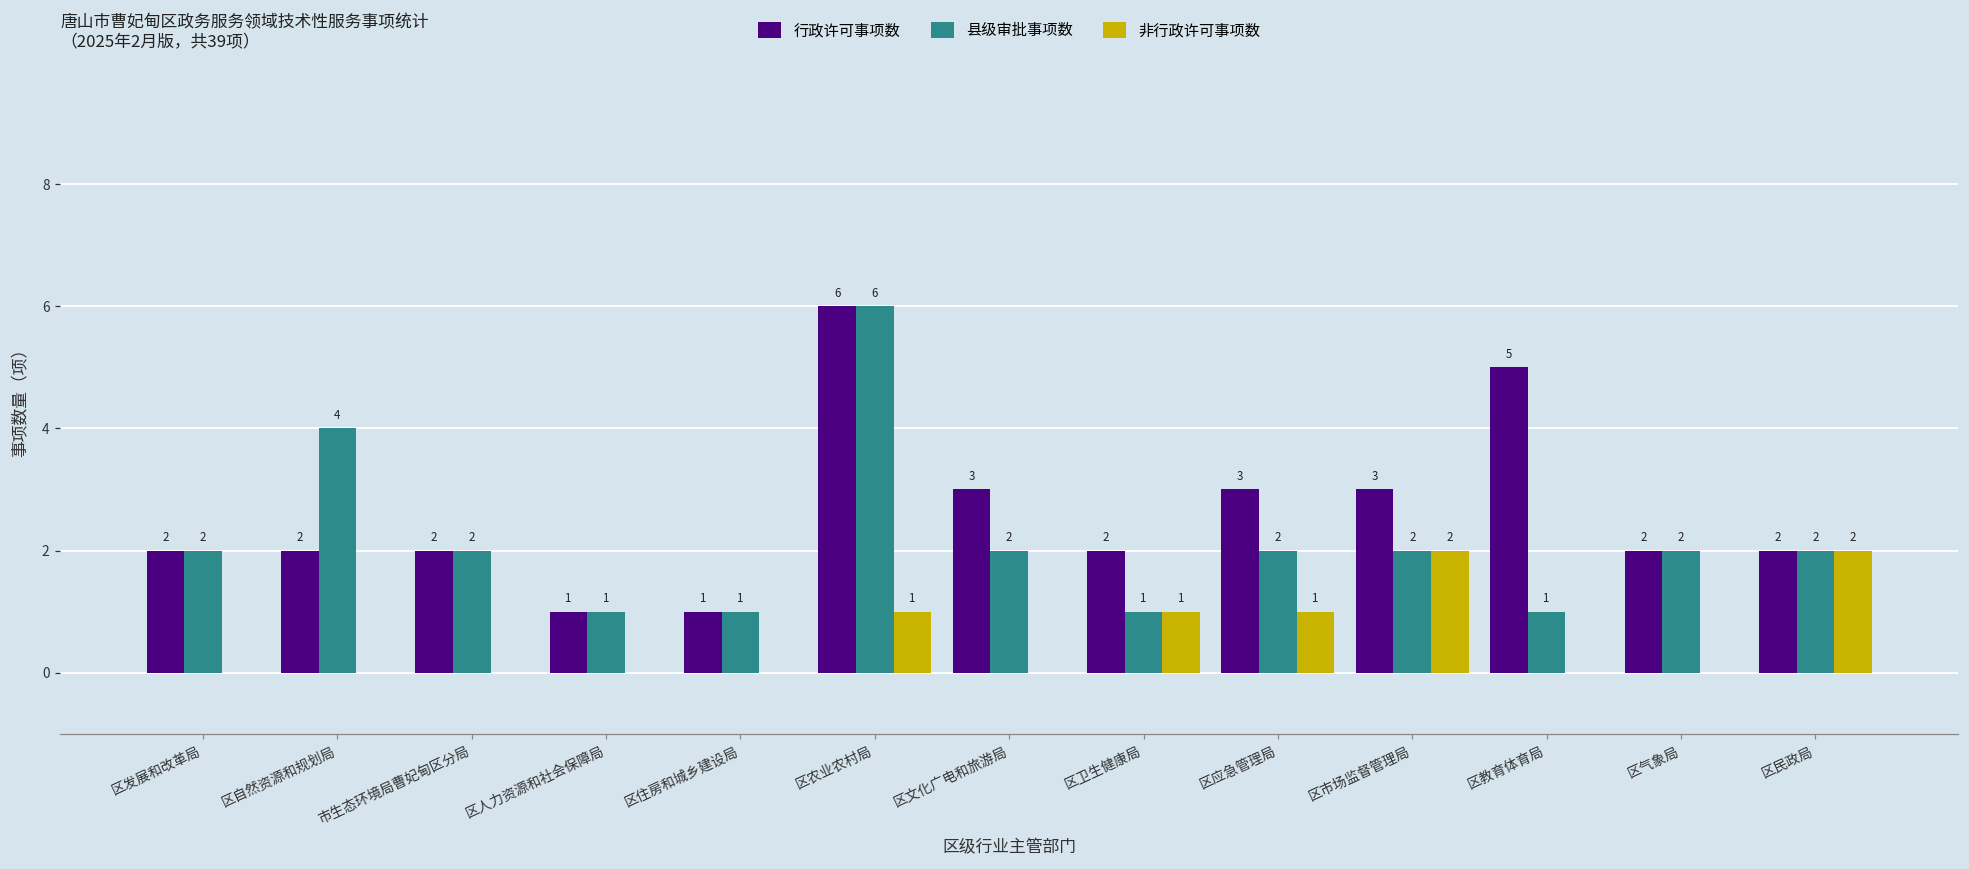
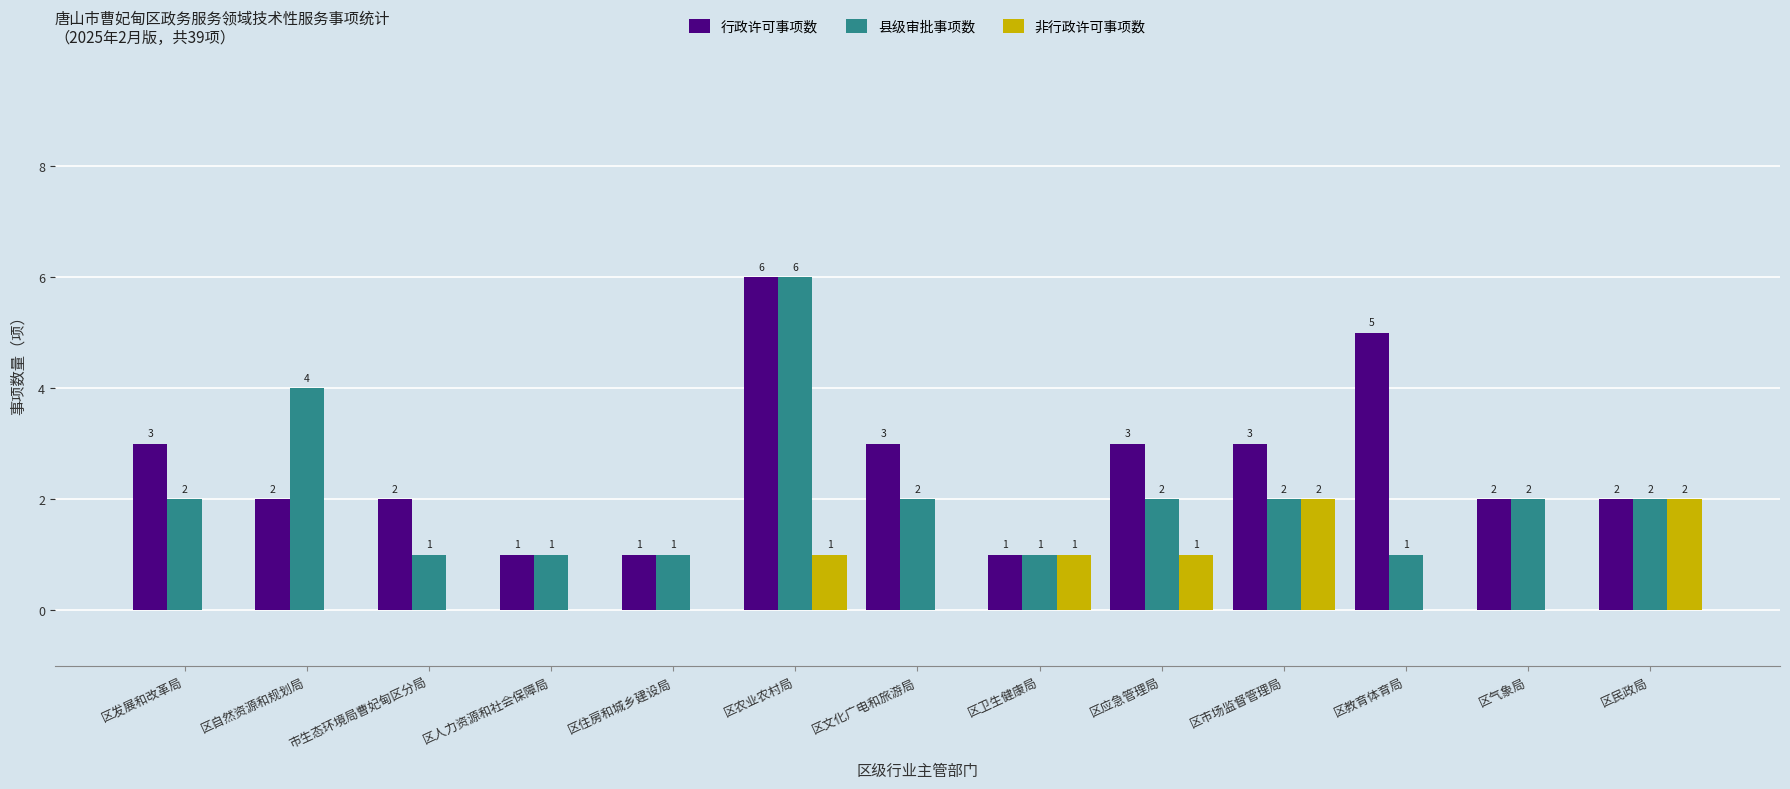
  {
    "行政许可事项数": {
-     "区发展和改革局": 2,
+     "区发展和改革局": 3,
      "区自然资源和规划局": 2,
      "市生态环境局曹妃甸区分局": 2,
      "区人力资源和社会保障局": 1,
      "区住房和城乡建设局": 1,
      "区农业农村局": 6,
      "区文化广电和旅游局": 3,
-     "区卫生健康局": 2,
+     "区卫生健康局": 1,
      "区应急管理局": 3,
      "区市场监督管理局": 3,
      "区教育体育局": 5,
      "区气象局": 2,
      "区民政局": 2
    },
    "县级审批事项数": {
      "区发展和改革局": 2,
      "区自然资源和规划局": 4,
-     "市生态环境局曹妃甸区分局": 2,
+     "市生态环境局曹妃甸区分局": 1,
      "区人力资源和社会保障局": 1,
      "区住房和城乡建设局": 1,
      "区农业农村局": 6,
      "区文化广电和旅游局": 2,
      "区卫生健康局": 1,
      "区应急管理局": 2,
      "区市场监督管理局": 2,
      "区教育体育局": 1,
      "区气象局": 2,
      "区民政局": 2
    },
    "非行政许可事项数": {
      "区农业农村局": 1,
      "区卫生健康局": 1,
      "区应急管理局": 1,
      "区市场监督管理局": 2,
      "区民政局": 2
    }
  }
